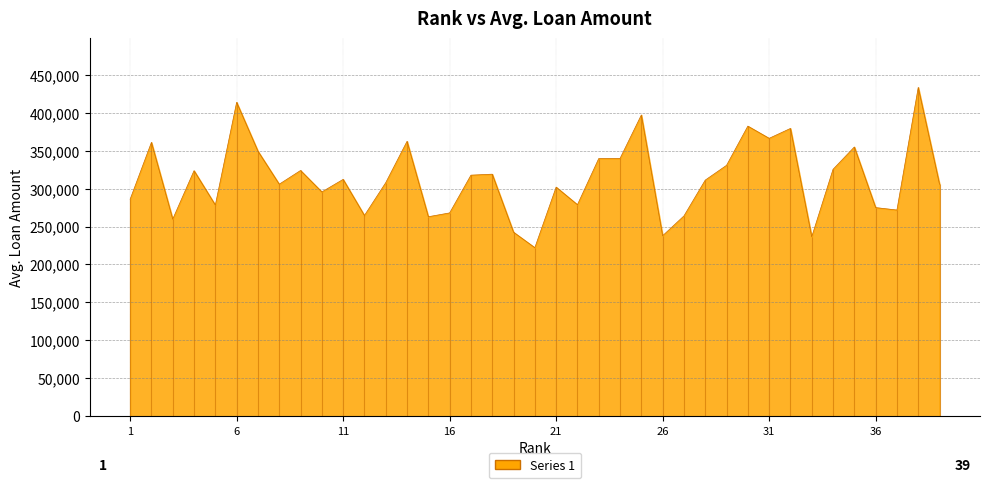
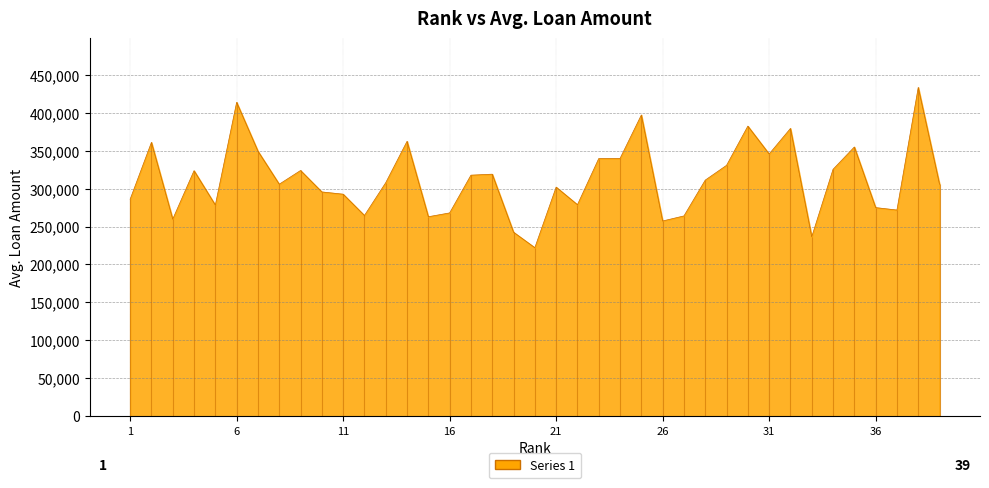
  {
    "1": "290,000",
    "6": "410,000",
-   "11": "310,000",
+   "11": "290,000",
    "16": "270,000",
    "21": "300,000",
-   "26": "240,000",
-   "31": "370,000",
+   "26": "260,000",
+   "31": "350,000",
    "36": "270,000"
  }
